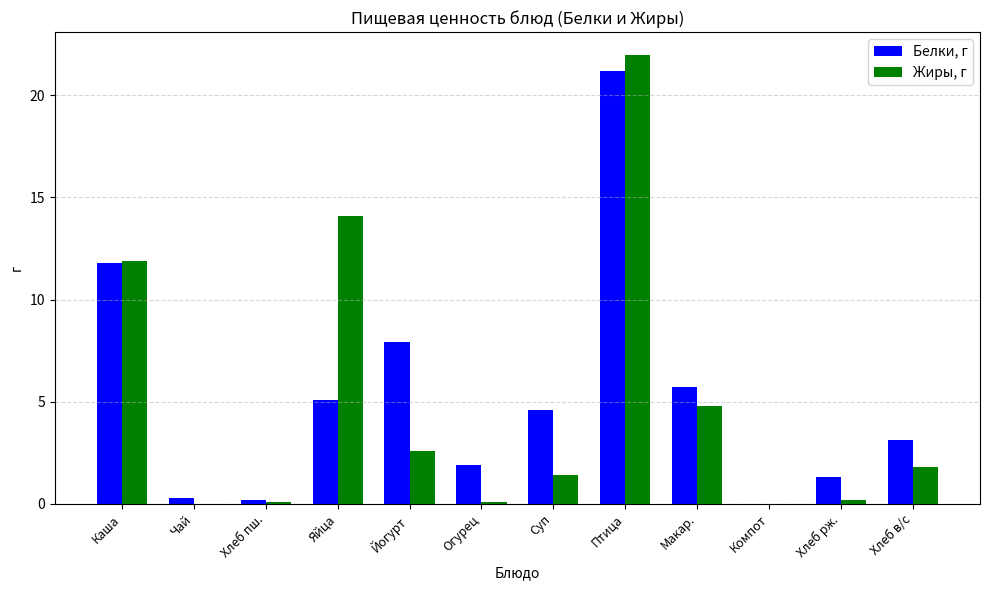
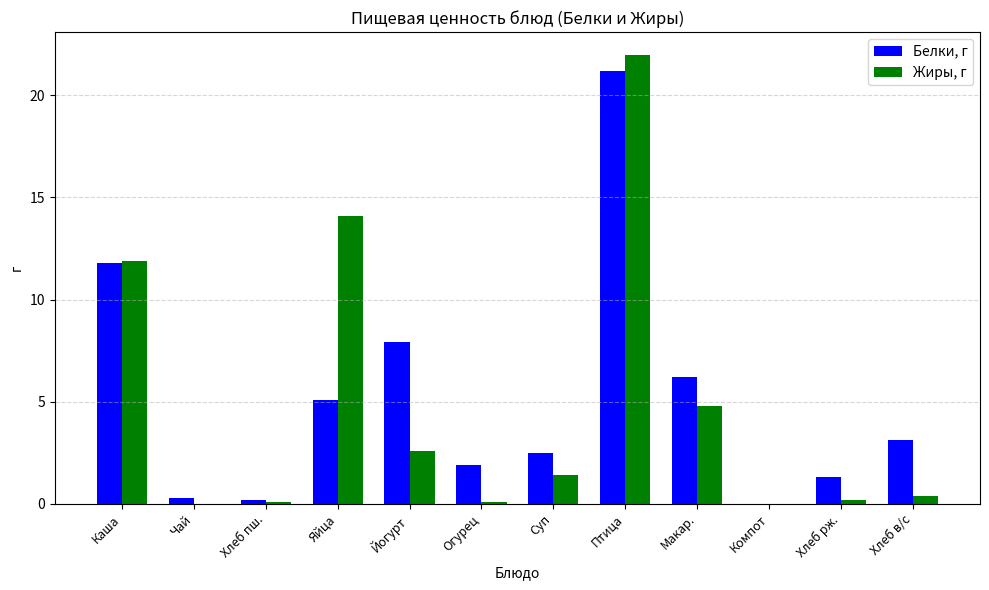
  {
    "Белки, г": {
      "Каша": 11.8,
      "Чай": 0.3,
      "Хлеб пш.": 0.2,
      "Яйца": 5.1,
      "Йогурт": 7.9,
      "Огурец": 1.9,
-     "Суп": 4.6,
+     "Суп": 2.5,
      "Птица": 21.2,
-     "Макар.": 5.7,
+     "Макар.": 6.2,
      "Компот": 0.0,
      "Хлеб рж.": 1.3,
      "Хлеб в/с": 3.1
    },
    "Жиры, г": {
      "Каша": 11.9,
      "Чай": 0.0,
      "Яйца": 14.1,
      "Йогурт": 2.6,
      "Суп": 1.4,
      "Птица": 22.0,
      "Макар.": 4.8,
      "Компот": 0.0,
      "Хлеб рж.": 0.2,
-     "Хлеб в/с": 1.8
+     "Хлеб в/с": 0.4
    }
  }
